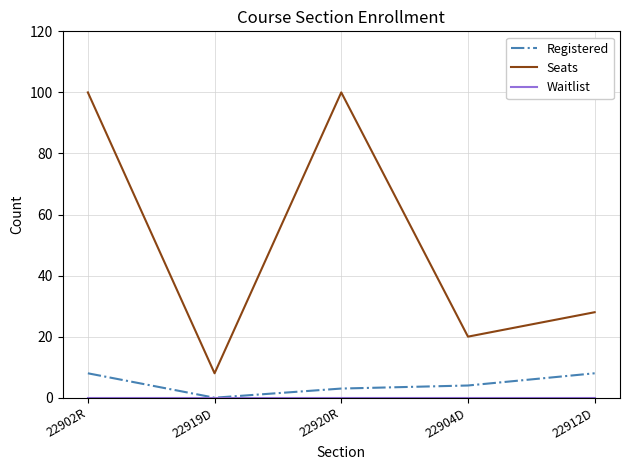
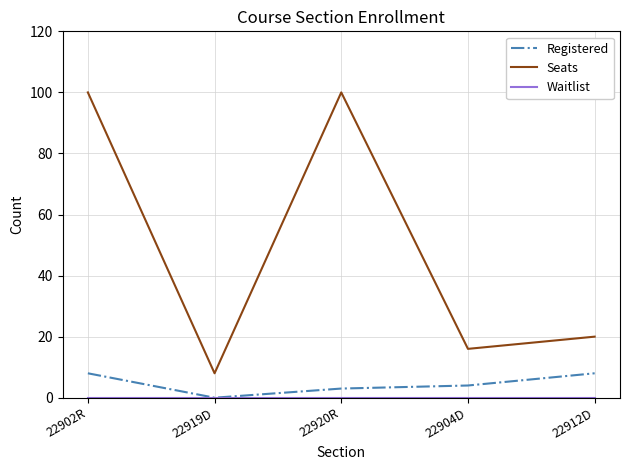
  {
    "Registered": {
      "22902R": 8,
      "22920R": 3,
      "22904D": 4,
      "22912D": 8
    },
    "Seats": {
      "22902R": 100,
      "22919D": 8,
      "22920R": 100,
-     "22904D": 20,
-     "22912D": 28
+     "22904D": 16,
+     "22912D": 20
    },
    "Waitlist": {
      "22902R": 0,
      "22920R": 0,
      "22904D": 0,
      "22912D": 0
    }
  }
